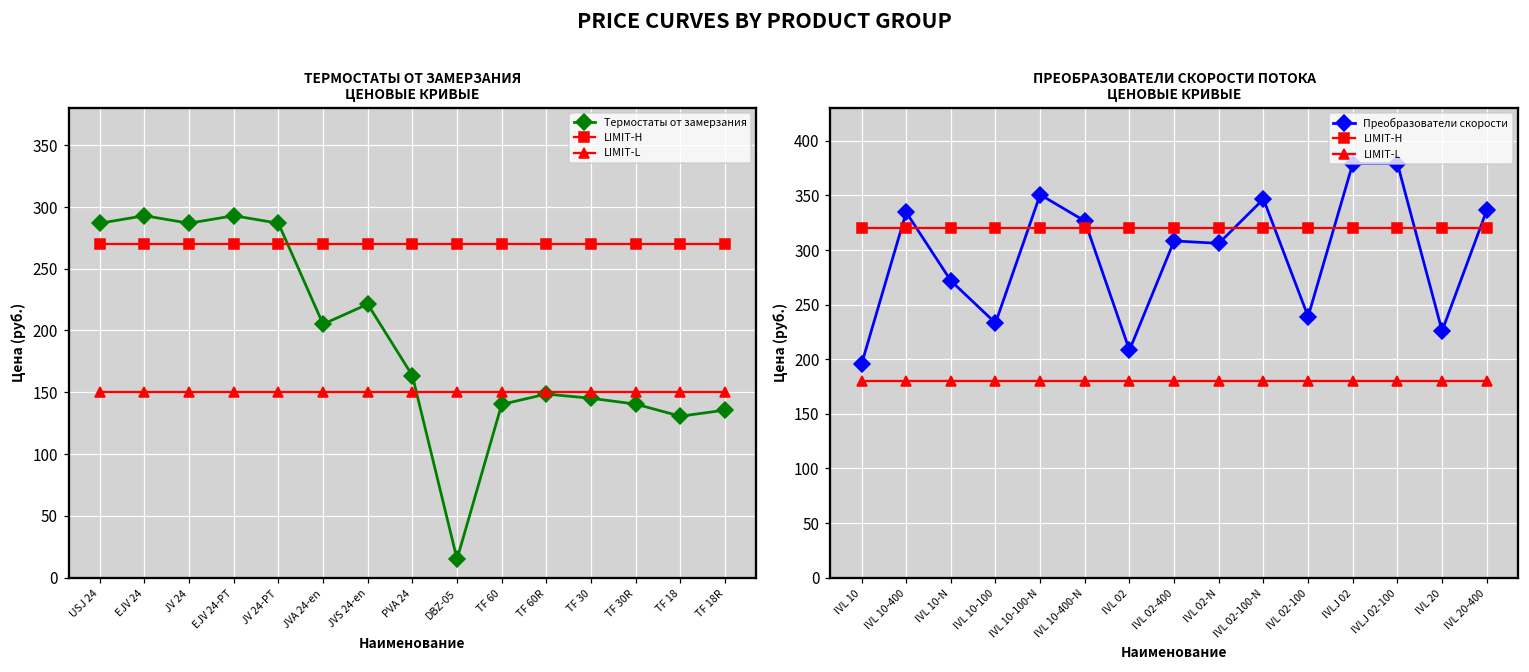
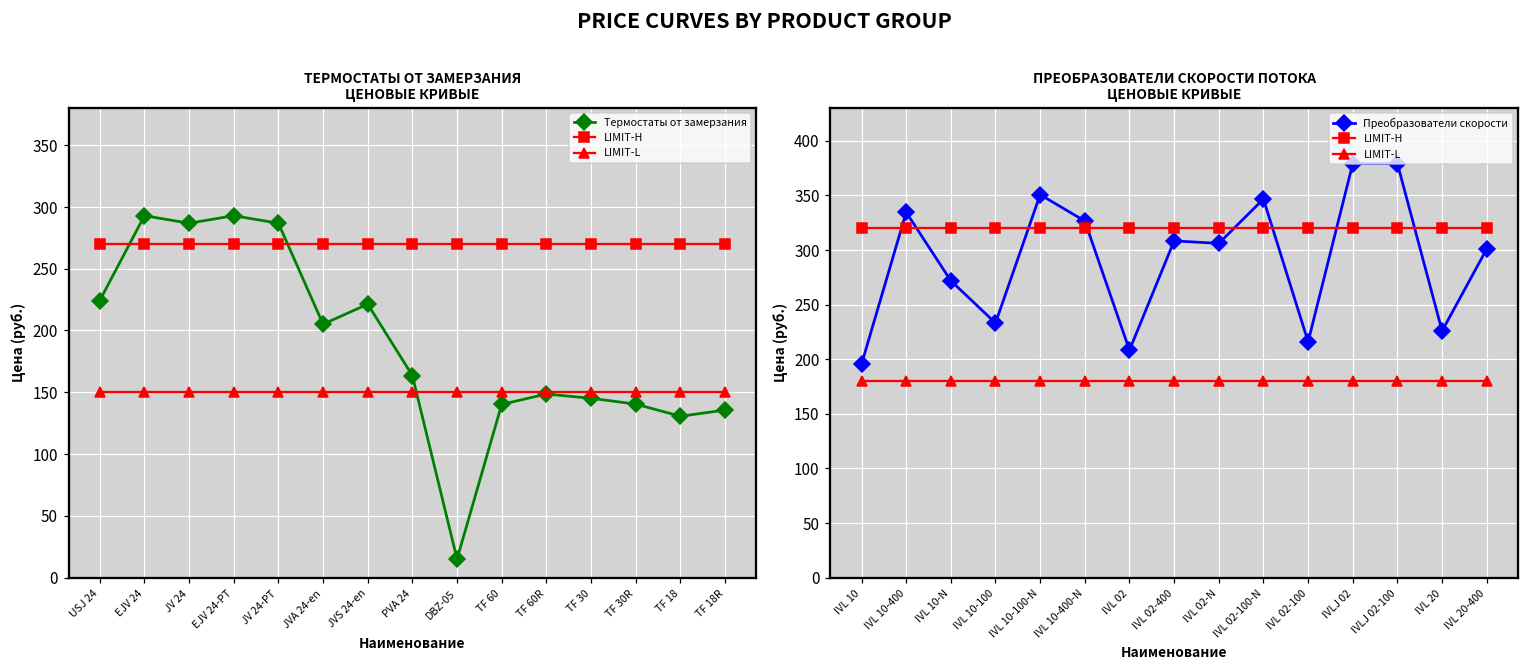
  {
    "ТЕРМОСТАТЫ ОТ ЗАМЕРЗАНИЯ ЦЕНОВЫЕ КРИВЫЕ": {
      "Термостаты от замерзания": {
-       "USJ 24": 287,
+       "USJ 24": 224,
        "EJV 24": 293,
        "JV 24": 287,
        "EJV 24-PT": 293,
        "JV 24-PT": 287,
        "JVA 24-en": 205,
        "JVS 24-en": 221,
        "PVA 24": 163,
        "DBZ-05": 15,
        "TF 60": 140,
        "TF 30": 145,
        "TF 30R": 140,
        "TF 18": 131,
        "TF 18R": 136
      }
    },
    "ПРЕОБРАЗОВАТЕЛИ СКОРОСТИ ПОТОКА ЦЕНОВЫЕ КРИВЫЕ": {
      "Преобразователи скорости": {
        "IVL 10": 200,
        "IVL 10-400": 330,
        "IVL 10-N": 270,
        "IVL 10-100": 230,
        "IVL 10-100-N": 350,
        "IVL 10-400-N": 330,
        "IVL 02": 210,
        "IVL 02-400": 310,
        "IVL 02-N": 310,
        "IVL 02-100-N": 350,
-       "IVL 02-100": 240,
+       "IVL 02-100": 220,
        "IVL 20": 230,
-       "IVL 20-400": 340
+       "IVL 20-400": 300
      }
    }
  }
